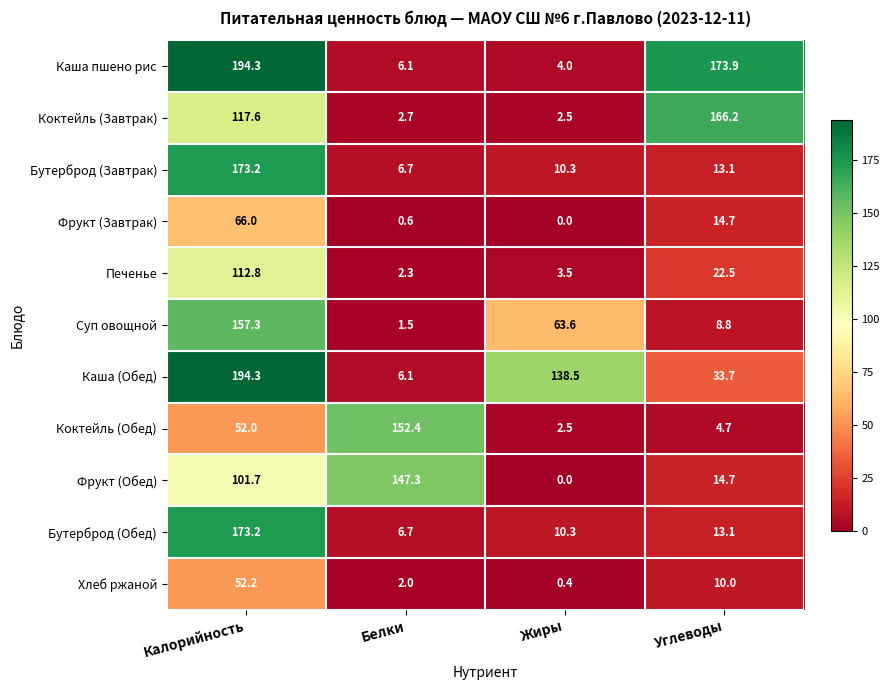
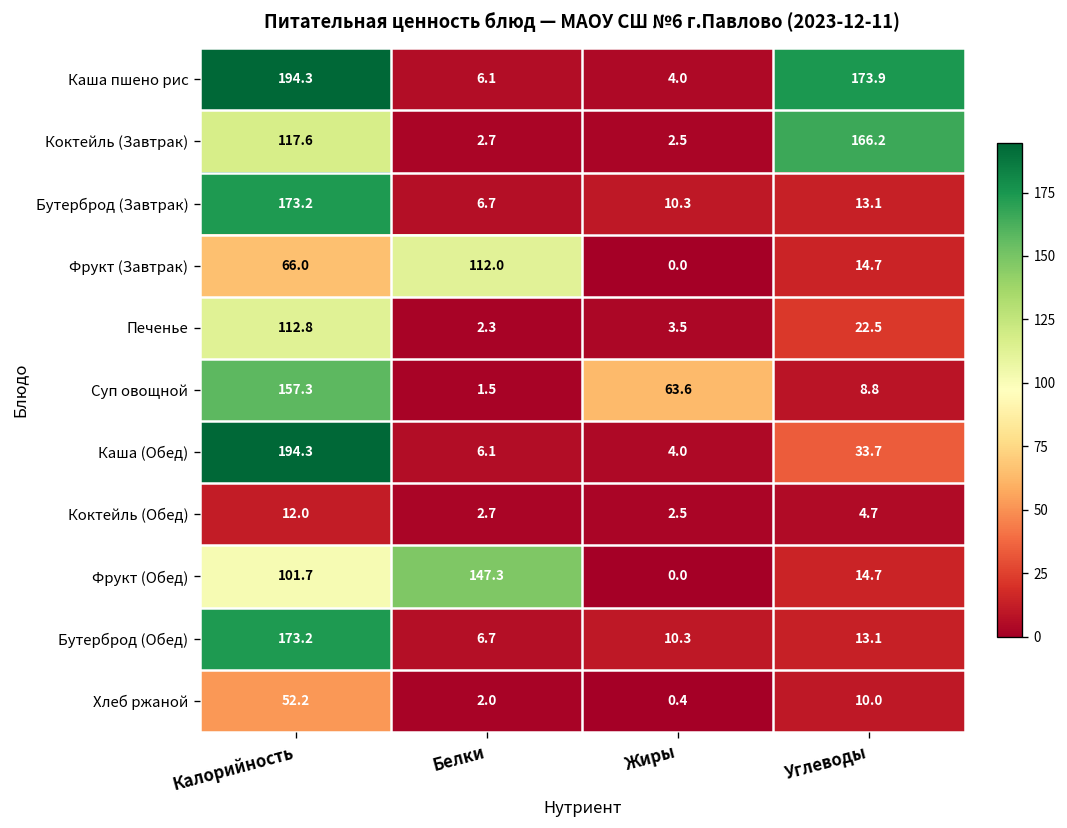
  {
    "Каша пшено рис": {
      "Калорийность": 194.3,
      "Белки": 6.1,
      "Жиры": 4.0,
      "Углеводы": 173.9
    },
    "Коктейль (Завтрак)": {
      "Калорийность": 117.6,
      "Белки": 2.7,
      "Жиры": 2.5,
      "Углеводы": 166.2
    },
    "Бутерброд (Завтрак)": {
      "Калорийность": 173.2,
      "Белки": 6.7,
      "Жиры": 10.3,
      "Углеводы": 13.1
    },
    "Фрукт (Завтрак)": {
      "Калорийность": 66.0,
-     "Белки": 0.6,
+     "Белки": 112.0,
      "Жиры": 0.0,
      "Углеводы": 14.7
    },
    "Печенье": {
      "Калорийность": 112.8,
      "Белки": 2.3,
      "Жиры": 3.5,
      "Углеводы": 22.5
    },
    "Суп овощной": {
      "Калорийность": 157.3,
      "Белки": 1.5,
      "Жиры": 63.6,
      "Углеводы": 8.8
    },
    "Каша (Обед)": {
      "Калорийность": 194.3,
      "Белки": 6.1,
-     "Жиры": 138.5,
+     "Жиры": 4.0,
      "Углеводы": 33.7
    },
    "Коктейль (Обед)": {
-     "Калорийность": 52.0,
-     "Белки": 152.4,
+     "Калорийность": 12.0,
+     "Белки": 2.7,
      "Жиры": 2.5,
      "Углеводы": 4.7
    },
    "Фрукт (Обед)": {
      "Калорийность": 101.7,
      "Белки": 147.3,
      "Жиры": 0.0,
      "Углеводы": 14.7
    },
    "Бутерброд (Обед)": {
      "Калорийность": 173.2,
      "Белки": 6.7,
      "Жиры": 10.3,
      "Углеводы": 13.1
    },
    "Хлеб ржаной": {
      "Калорийность": 52.2,
      "Белки": 2.0,
      "Жиры": 0.4,
      "Углеводы": 10.0
    }
  }
